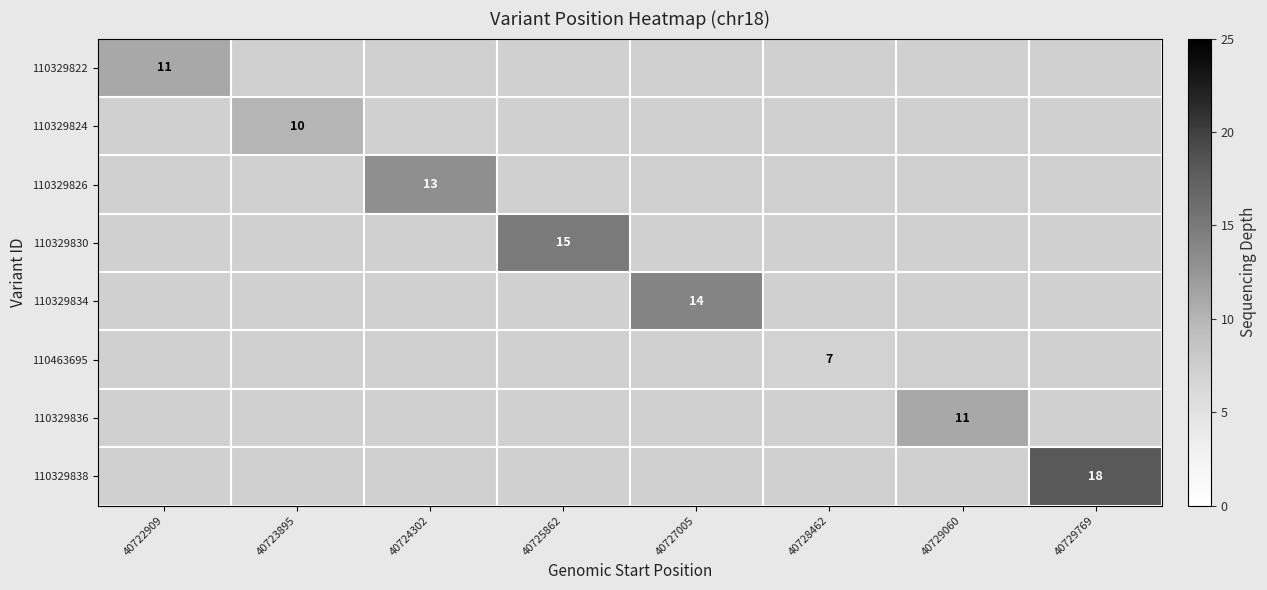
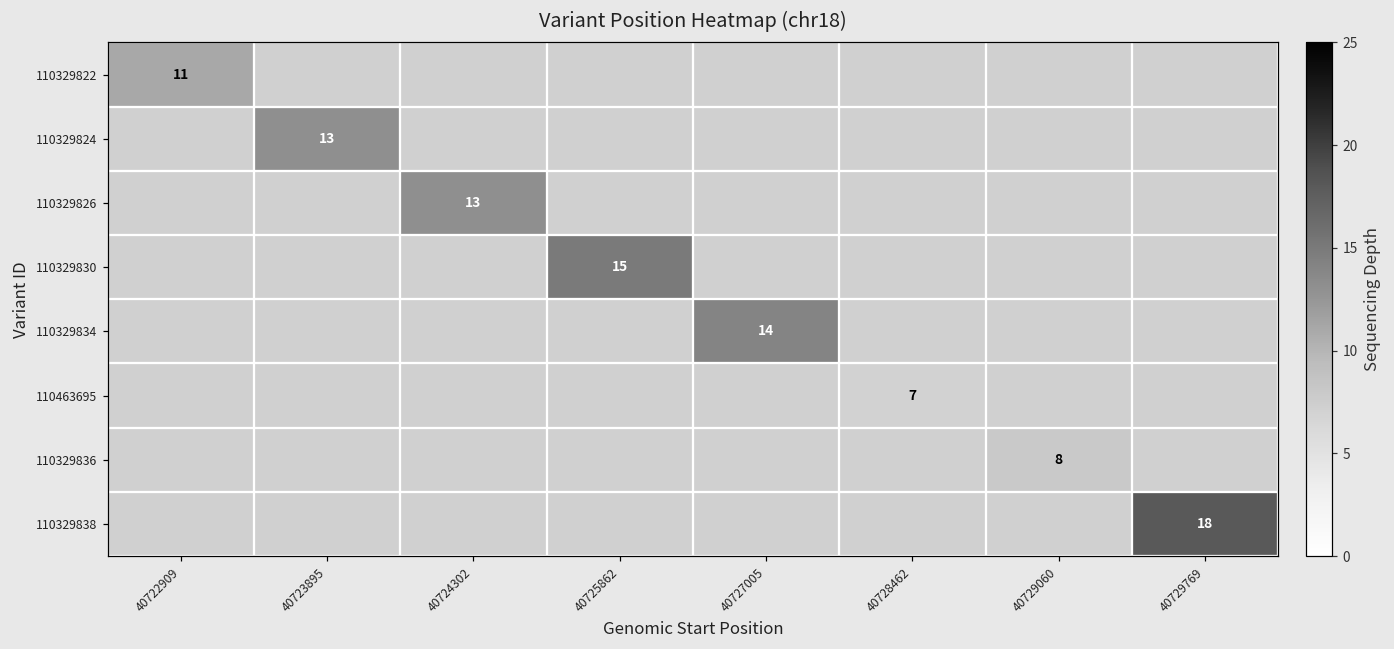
  {
    "110329822": {
      "40722909": 11
    },
    "110329824": {
-     "40723895": 10
+     "40723895": 13
    },
    "110329826": {
      "40724302": 13
    },
    "110329830": {
      "40725862": 15
    },
    "110329834": {
      "40727005": 14
    },
    "110463695": {
      "40728462": 7
    },
    "110329836": {
-     "40729060": 11
+     "40729060": 8
    },
    "110329838": {
      "40729769": 18
    }
  }
